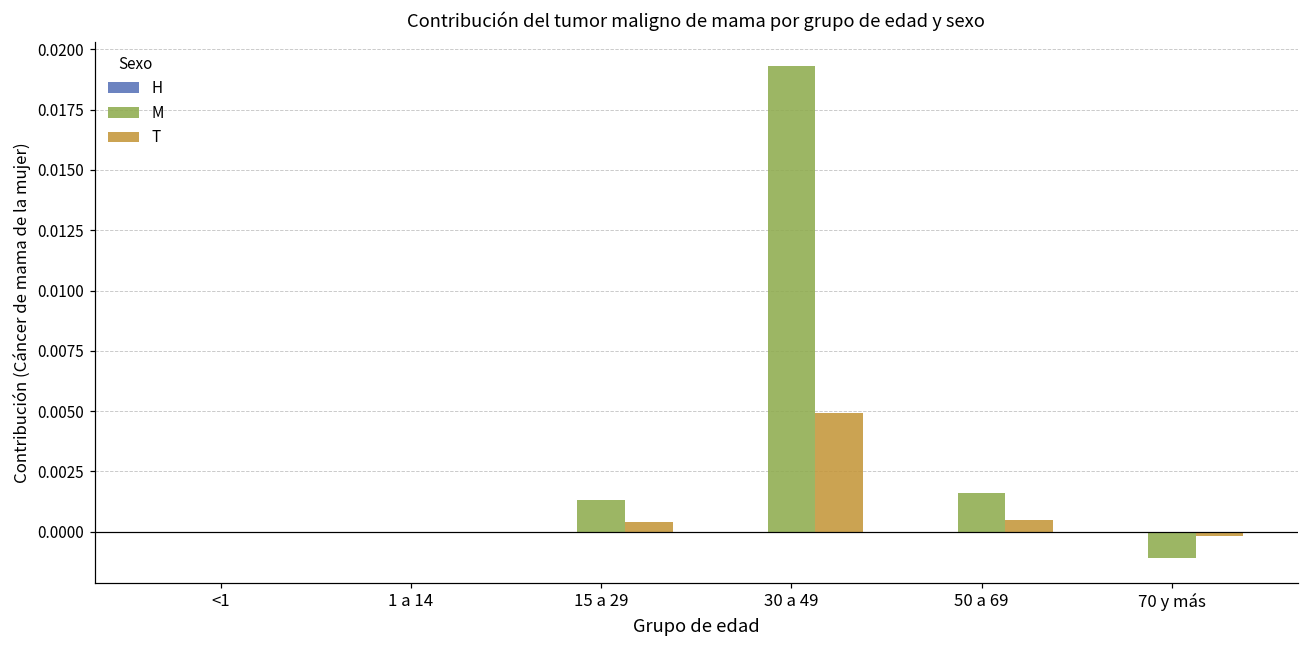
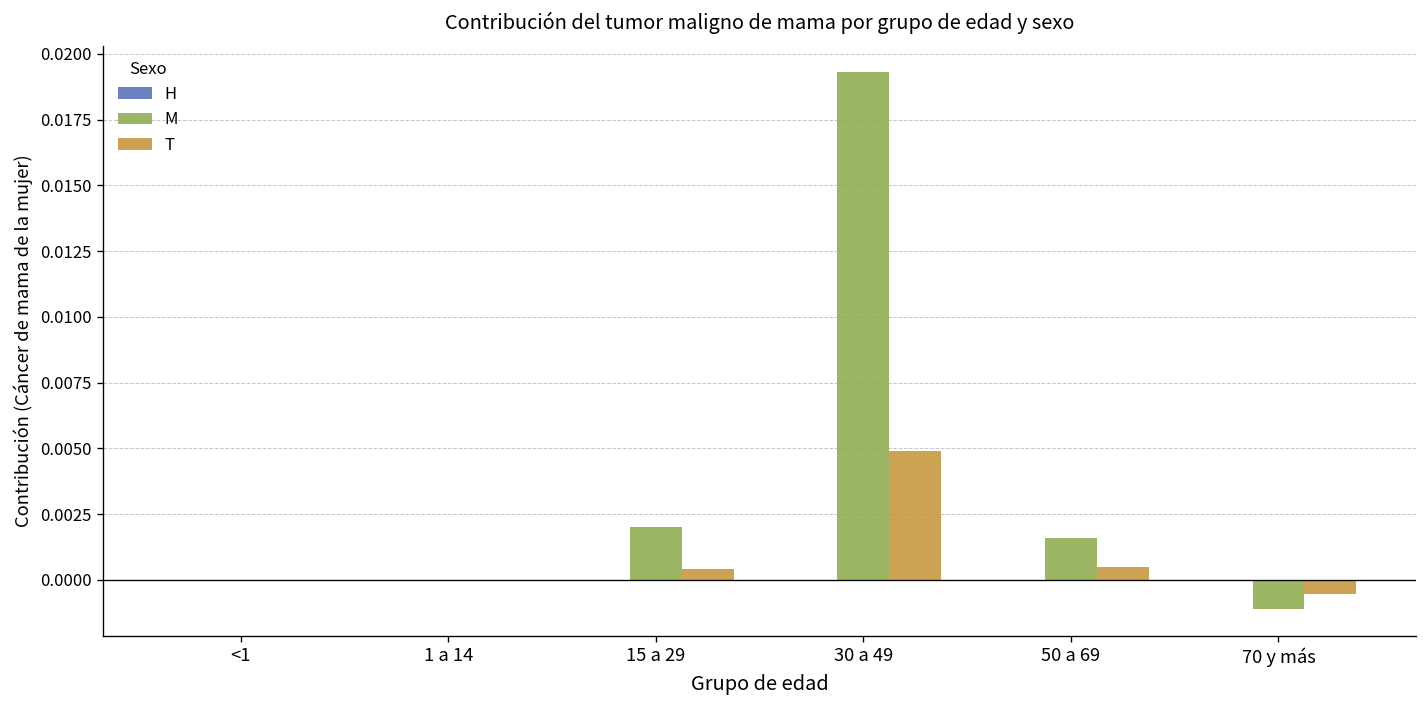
  {
    "H": {
      "<1": 0.0000,
      "1 a 14": 0.0000,
      "15 a 29": 0.0000,
      "30 a 49": 0.0000,
      "50 a 69": 0.0000,
      "70 y más": 0.0000
    },
    "M": {
      "<1": 0.0000,
      "1 a 14": 0.0000,
-     "15 a 29": 0.0013,
+     "15 a 29": 0.0020,
      "30 a 49": 0.0193,
      "50 a 69": 0.0016,
      "70 y más": -0.0011
    },
    "T": {
      "<1": 0.0000,
      "1 a 14": 0.0000,
      "15 a 29": 0.0004,
      "30 a 49": 0.0049,
      "50 a 69": 0.0005,
-     "70 y más": -0.0002
+     "70 y más": -0.0006
    }
  }
